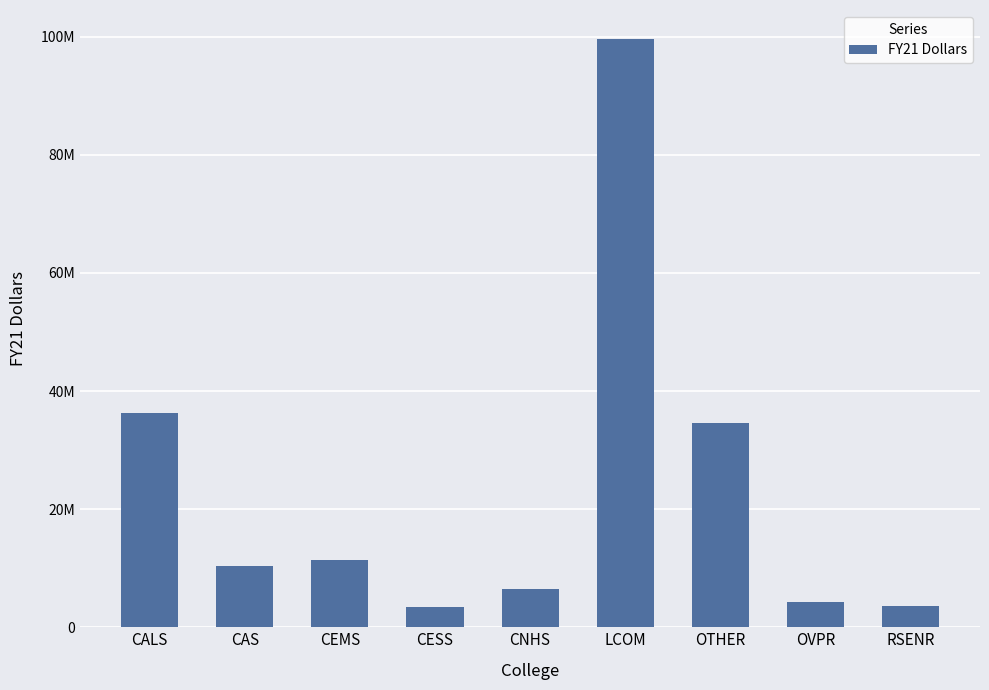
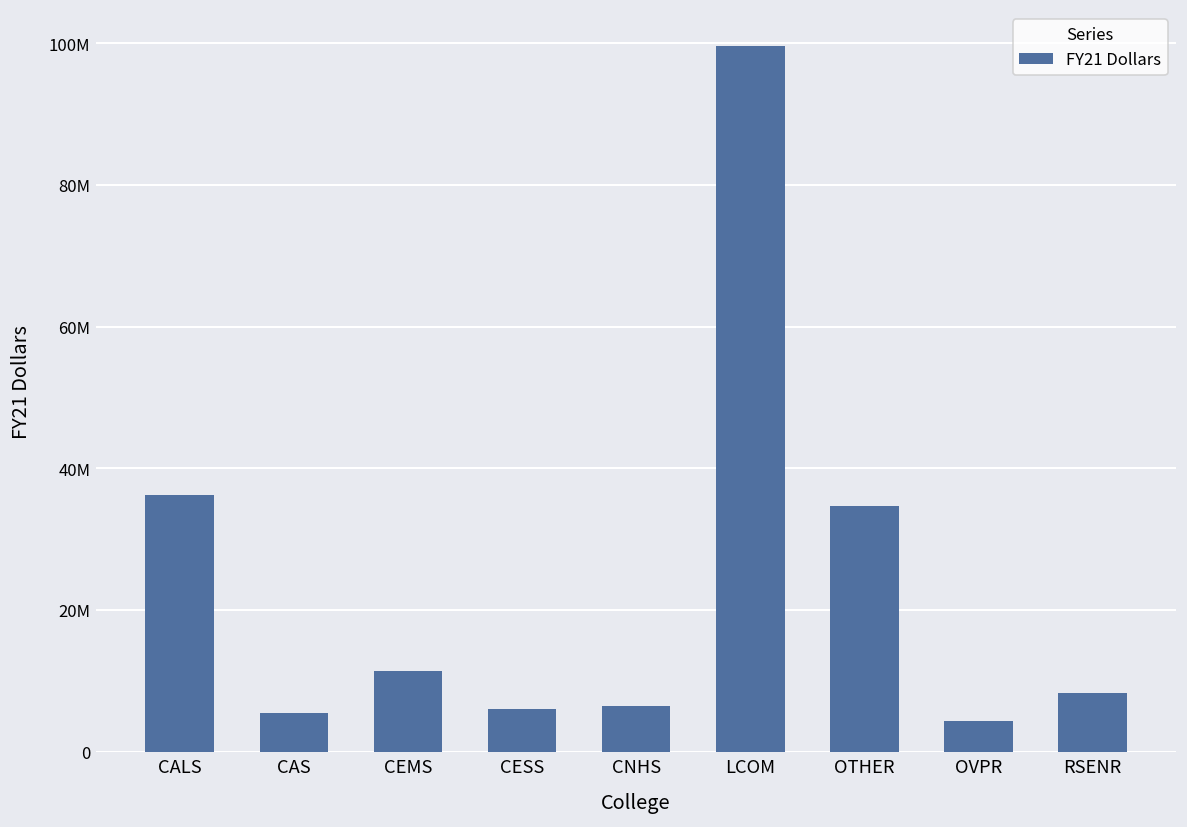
  {
    "CALS": 36000000,
-   "CAS": 10000000,
+   "CAS": 5000000,
    "CEMS": 11000000,
-   "CESS": 3000000,
+   "CESS": 6000000,
    "CNHS": 7000000,
    "LCOM": 100000000,
    "OTHER": 35000000,
    "OVPR": 4000000,
-   "RSENR": 4000000
+   "RSENR": 8000000
  }
